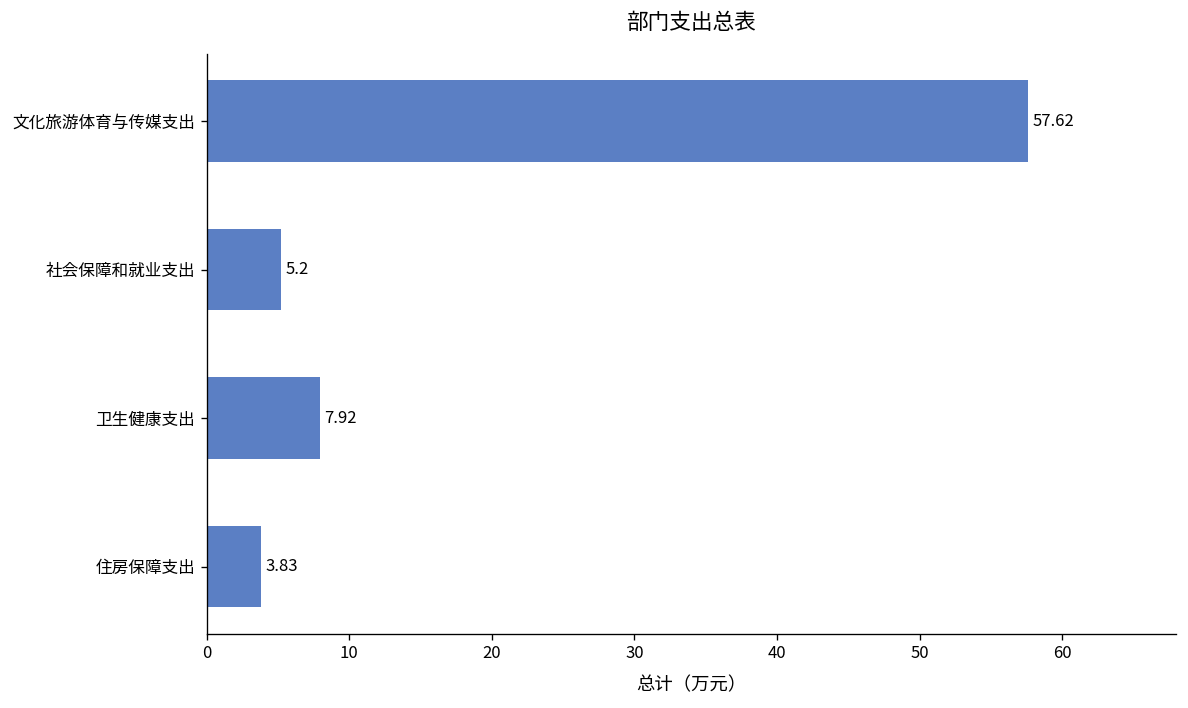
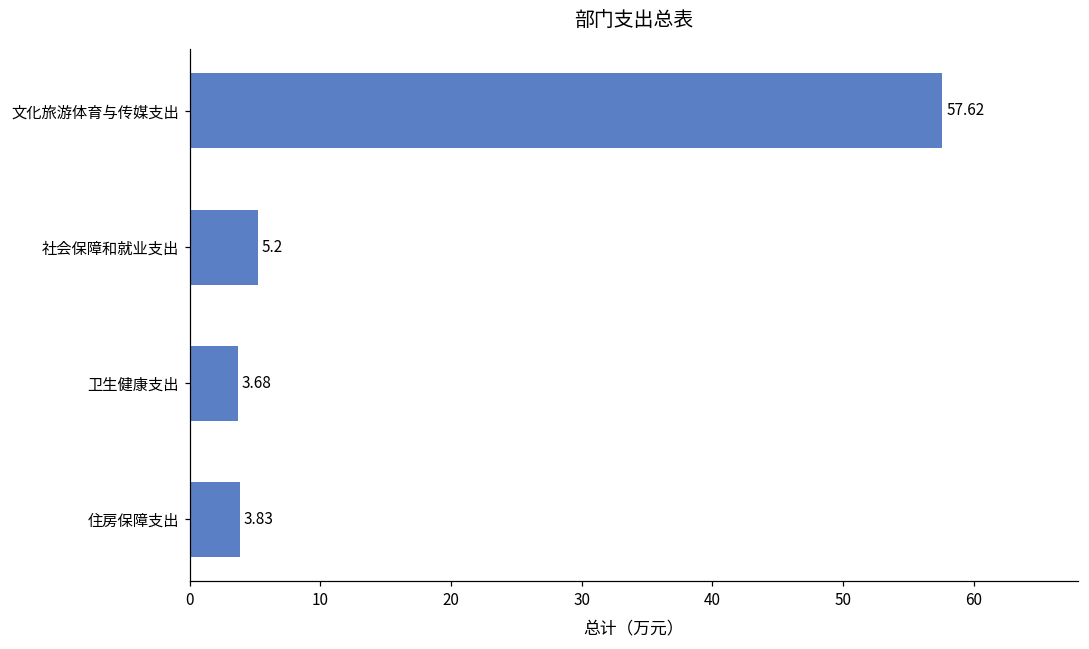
  {
    "文化旅游体育与传媒支出": 57.62,
    "社会保障和就业支出": 5.2,
-   "卫生健康支出": 7.92,
+   "卫生健康支出": 3.68,
    "住房保障支出": 3.83
  }
